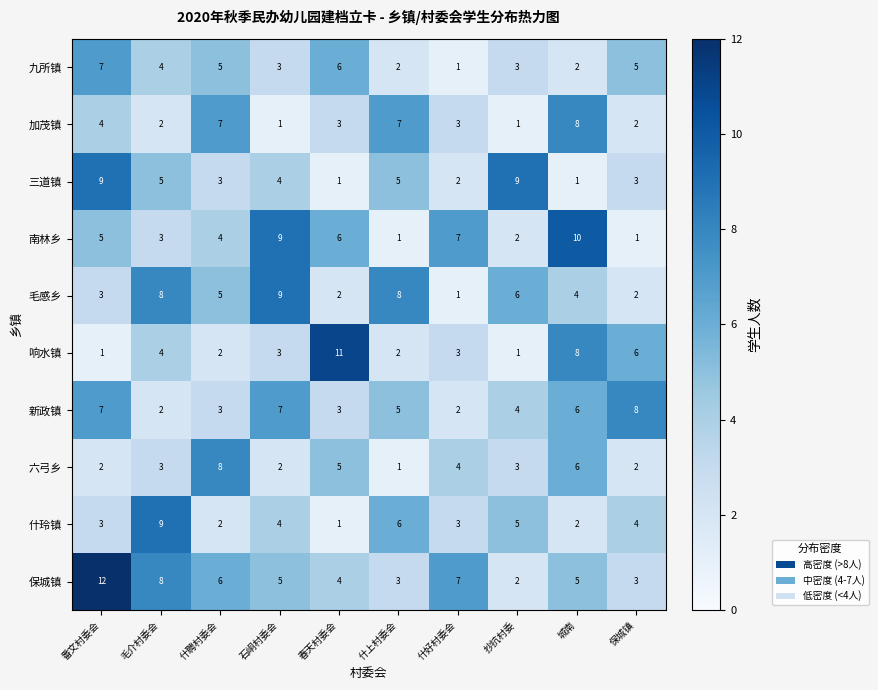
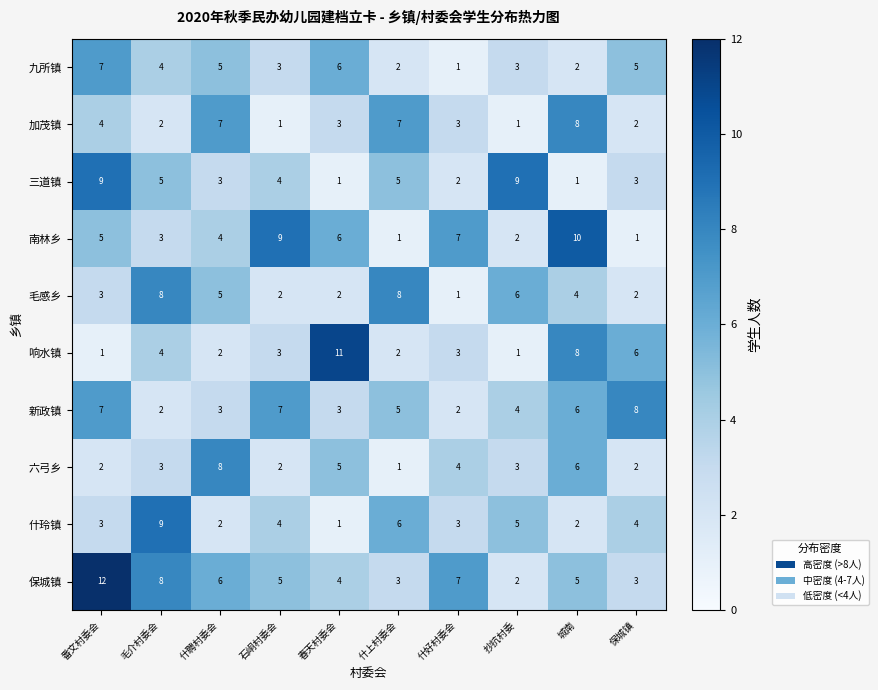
  {
    "九所镇": {
      "番文村委会": 7,
      "毛介村委会": 4,
      "什聘村委会": 5,
      "石峒村委会": 3,
      "春天村委会": 6,
      "什上村委会": 2,
      "什好村委会": 1,
      "抄抗村委": 3,
      "城南": 2,
      "保城镇": 5
    },
    "加茂镇": {
      "番文村委会": 4,
      "毛介村委会": 2,
      "什聘村委会": 7,
      "石峒村委会": 1,
      "春天村委会": 3,
      "什上村委会": 7,
      "什好村委会": 3,
      "抄抗村委": 1,
      "城南": 8,
      "保城镇": 2
    },
    "三道镇": {
      "番文村委会": 9,
      "毛介村委会": 5,
      "什聘村委会": 3,
      "石峒村委会": 4,
      "春天村委会": 1,
      "什上村委会": 5,
      "什好村委会": 2,
      "抄抗村委": 9,
      "城南": 1,
      "保城镇": 3
    },
    "南林乡": {
      "番文村委会": 5,
      "毛介村委会": 3,
      "什聘村委会": 4,
      "石峒村委会": 9,
      "春天村委会": 6,
      "什上村委会": 1,
      "什好村委会": 7,
      "抄抗村委": 2,
      "城南": 10,
      "保城镇": 1
    },
    "毛感乡": {
      "番文村委会": 3,
      "毛介村委会": 8,
      "什聘村委会": 5,
-     "石峒村委会": 9,
+     "石峒村委会": 2,
      "春天村委会": 2,
      "什上村委会": 8,
      "什好村委会": 1,
      "抄抗村委": 6,
      "城南": 4,
      "保城镇": 2
    },
    "响水镇": {
      "番文村委会": 1,
      "毛介村委会": 4,
      "什聘村委会": 2,
      "石峒村委会": 3,
      "春天村委会": 11,
      "什上村委会": 2,
      "什好村委会": 3,
      "抄抗村委": 1,
      "城南": 8,
      "保城镇": 6
    },
    "新政镇": {
      "番文村委会": 7,
      "毛介村委会": 2,
      "什聘村委会": 3,
      "石峒村委会": 7,
      "春天村委会": 3,
      "什上村委会": 5,
      "什好村委会": 2,
      "抄抗村委": 4,
      "城南": 6,
      "保城镇": 8
    },
    "六弓乡": {
      "番文村委会": 2,
      "毛介村委会": 3,
      "什聘村委会": 8,
      "石峒村委会": 2,
      "春天村委会": 5,
      "什上村委会": 1,
      "什好村委会": 4,
      "抄抗村委": 3,
      "城南": 6,
      "保城镇": 2
    },
    "什玲镇": {
      "番文村委会": 3,
      "毛介村委会": 9,
      "什聘村委会": 2,
      "石峒村委会": 4,
      "春天村委会": 1,
      "什上村委会": 6,
      "什好村委会": 3,
      "抄抗村委": 5,
      "城南": 2,
      "保城镇": 4
    },
    "保城镇": {
      "番文村委会": 12,
      "毛介村委会": 8,
      "什聘村委会": 6,
      "石峒村委会": 5,
      "春天村委会": 4,
      "什上村委会": 3,
      "什好村委会": 7,
      "抄抗村委": 2,
      "城南": 5,
      "保城镇": 3
    }
  }
